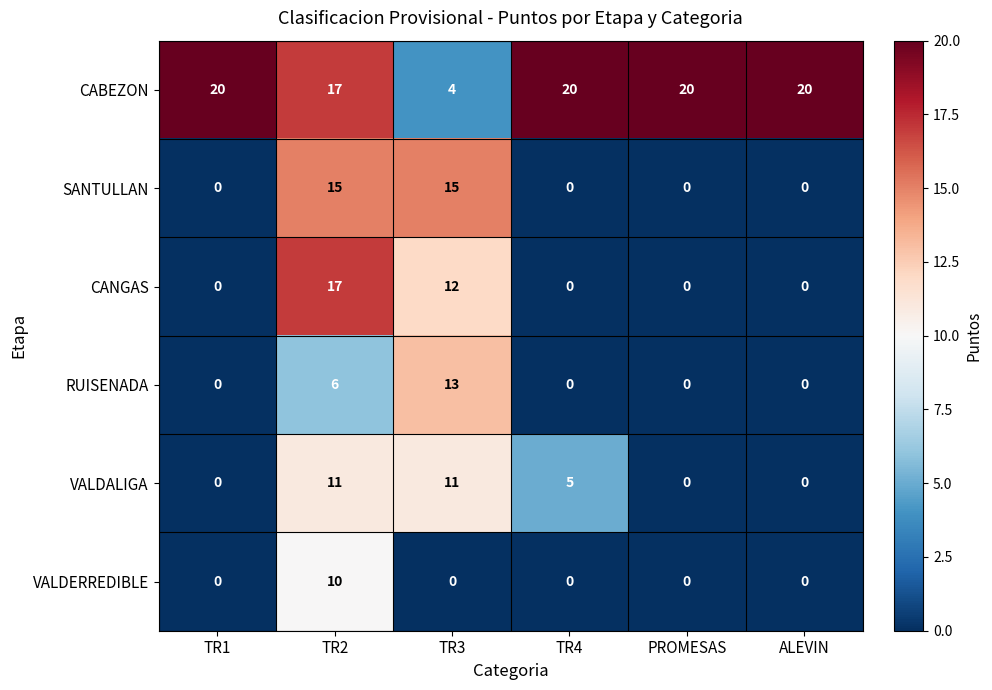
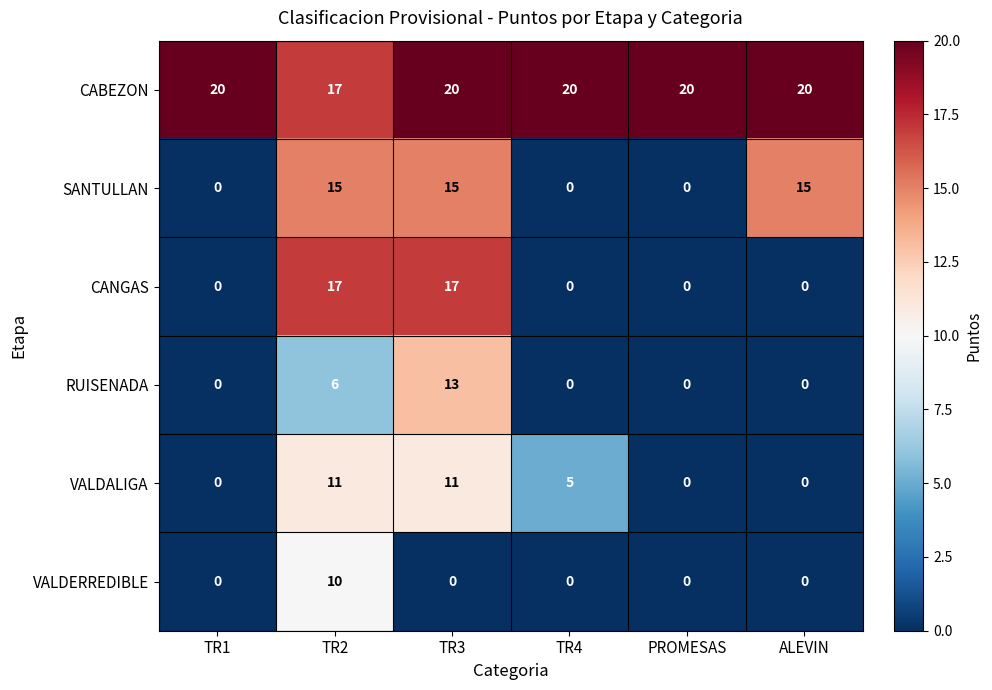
  {
    "CABEZON": {
      "TR1": 20,
      "TR2": 17,
-     "TR3": 4,
+     "TR3": 20,
      "TR4": 20,
      "PROMESAS": 20,
      "ALEVIN": 20
    },
    "SANTULLAN": {
      "TR1": 0,
      "TR2": 15,
      "TR3": 15,
      "TR4": 0,
      "PROMESAS": 0,
-     "ALEVIN": 0
+     "ALEVIN": 15
    },
    "CANGAS": {
      "TR1": 0,
      "TR2": 17,
-     "TR3": 12,
+     "TR3": 17,
      "TR4": 0,
      "PROMESAS": 0,
      "ALEVIN": 0
    },
    "RUISENADA": {
      "TR1": 0,
      "TR2": 6,
      "TR3": 13,
      "TR4": 0,
      "PROMESAS": 0,
      "ALEVIN": 0
    },
    "VALDALIGA": {
      "TR1": 0,
      "TR2": 11,
      "TR3": 11,
      "TR4": 5,
      "PROMESAS": 0,
      "ALEVIN": 0
    },
    "VALDERREDIBLE": {
      "TR1": 0,
      "TR2": 10,
      "TR3": 0,
      "TR4": 0,
      "PROMESAS": 0,
      "ALEVIN": 0
    }
  }
